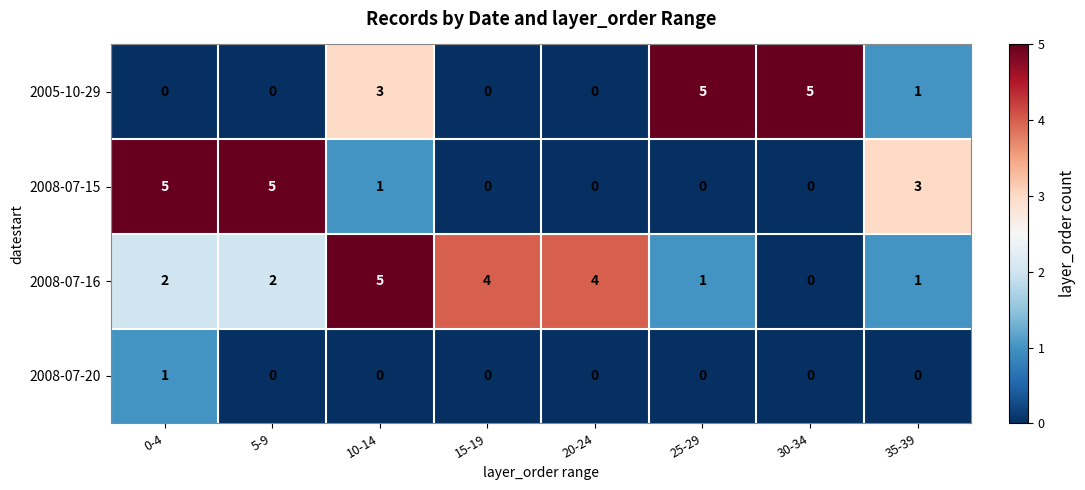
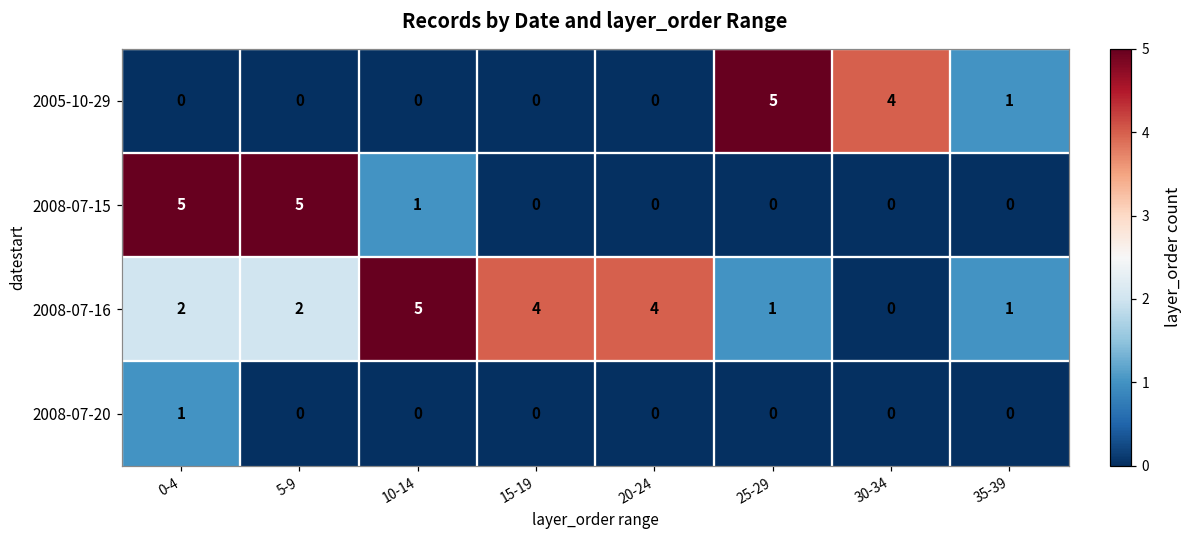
  {
    "2005-10-29": {
      "0-4": 0,
      "5-9": 0,
-     "10-14": 3,
+     "10-14": 0,
      "15-19": 0,
      "20-24": 0,
      "25-29": 5,
-     "30-34": 5,
+     "30-34": 4,
      "35-39": 1
    },
    "2008-07-15": {
      "0-4": 5,
      "5-9": 5,
      "10-14": 1,
      "15-19": 0,
      "20-24": 0,
      "25-29": 0,
      "30-34": 0,
-     "35-39": 3
+     "35-39": 0
    },
    "2008-07-16": {
      "0-4": 2,
      "5-9": 2,
      "10-14": 5,
      "15-19": 4,
      "20-24": 4,
      "25-29": 1,
      "30-34": 0,
      "35-39": 1
    },
    "2008-07-20": {
      "0-4": 1,
      "5-9": 0,
      "10-14": 0,
      "15-19": 0,
      "20-24": 0,
      "25-29": 0,
      "30-34": 0,
      "35-39": 0
    }
  }
